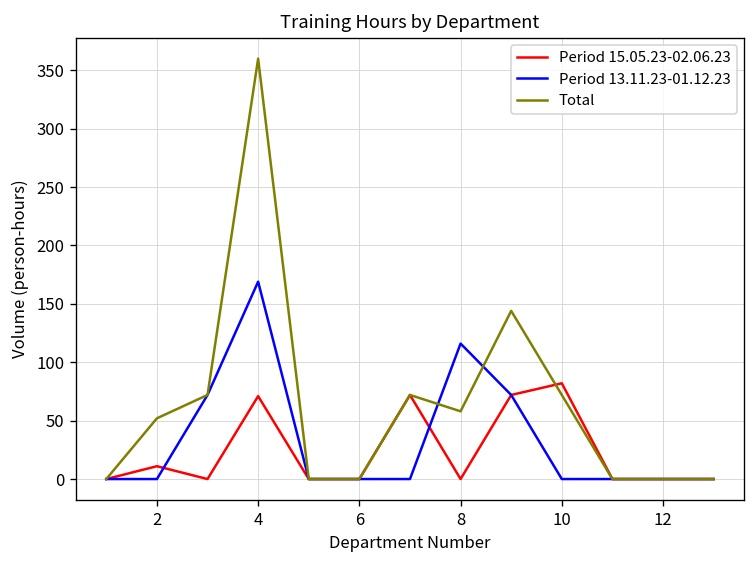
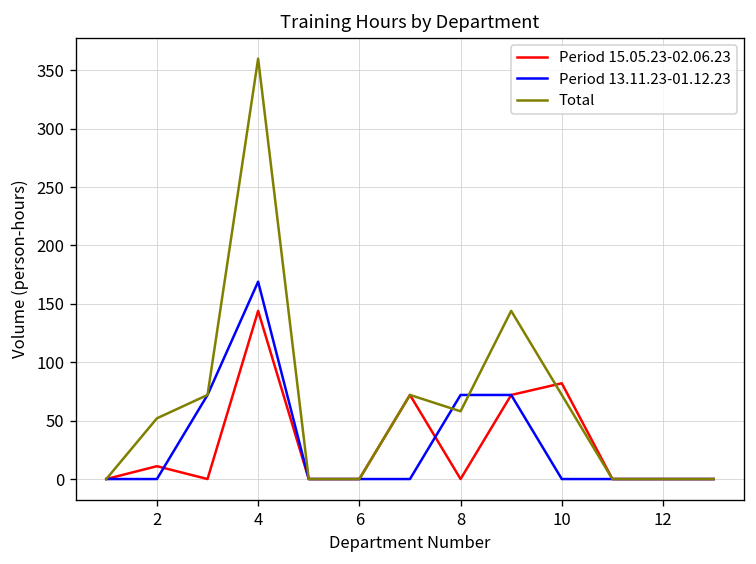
  {
    "Period 15.05.23-02.06.23": {
      "2": 10,
-     "4": 70,
+     "4": 140,
      "8": 0,
      "10": 80
    },
    "Period 13.11.23-01.12.23": {
      "2": 0,
      "4": 170,
-     "8": 120,
+     "8": 70,
      "10": 0
    },
    "Total": {
      "2": 50,
      "4": 360,
      "8": 60,
      "10": 70
    }
  }
